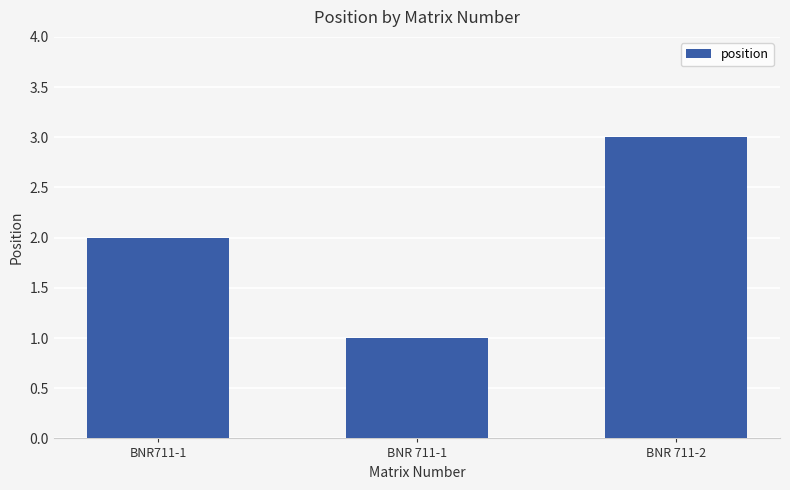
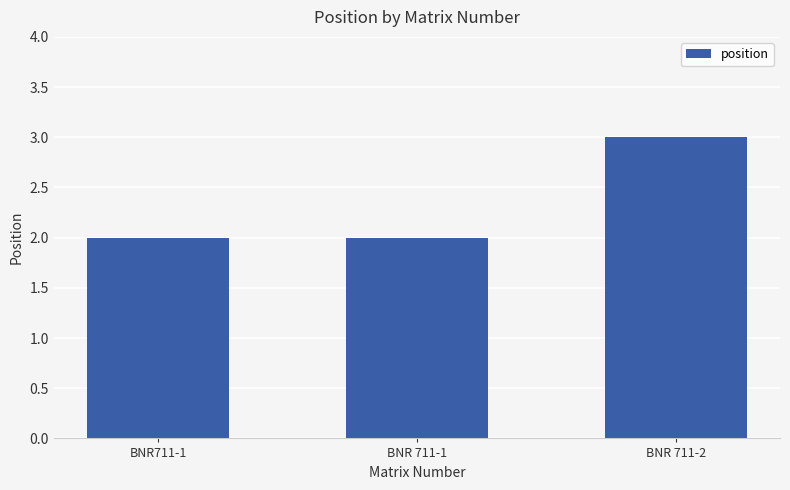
  {
    "BNR711-1": 2,
-   "BNR 711-1": 1,
+   "BNR 711-1": 2,
    "BNR 711-2": 3
  }
